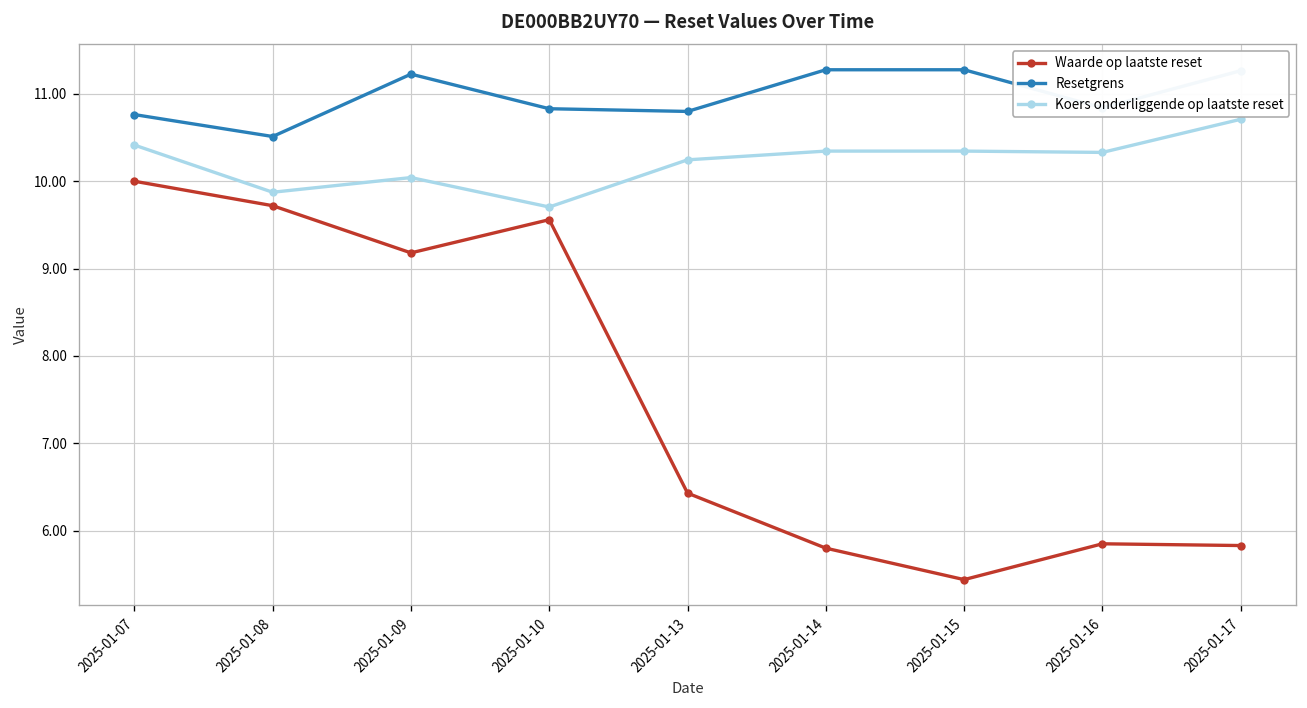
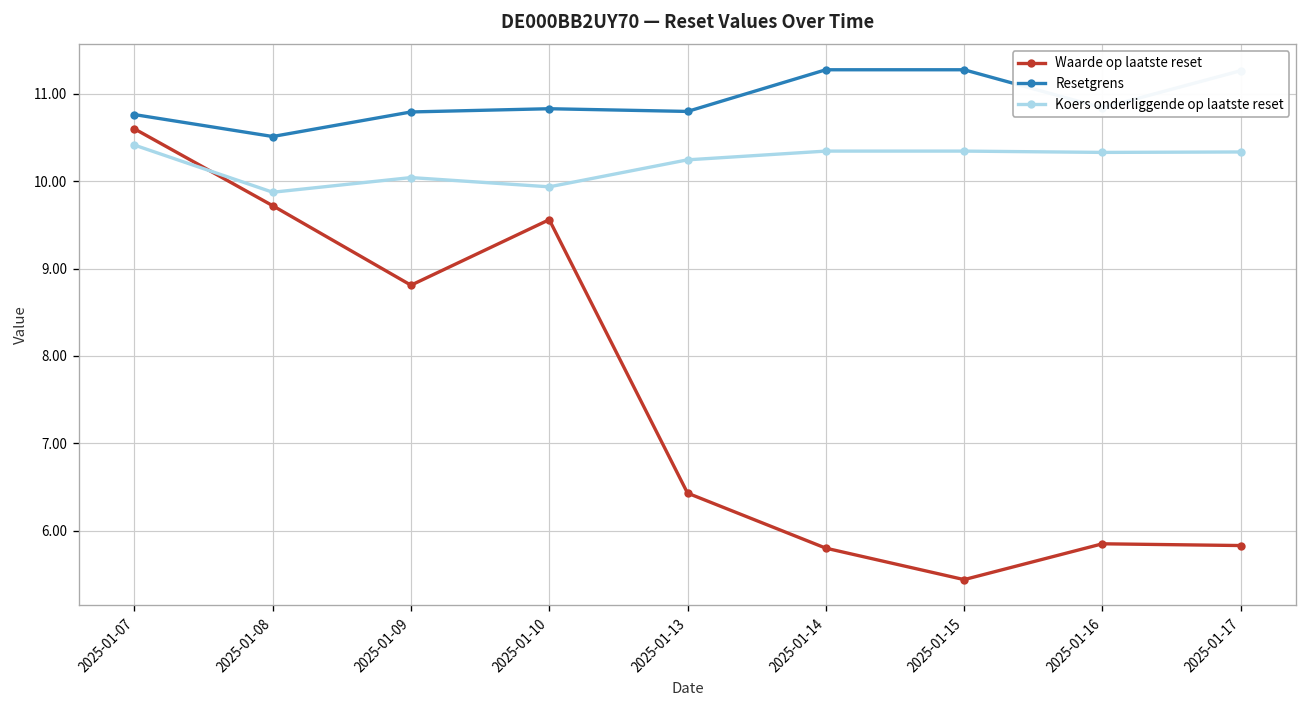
  {
    "Waarde op laatste reset": {
-     "2025-01-07": 10.0,
+     "2025-01-07": 10.6,
      "2025-01-08": 9.7,
-     "2025-01-09": 9.2,
+     "2025-01-09": 8.8,
      "2025-01-10": 9.6,
      "2025-01-13": 6.4,
      "2025-01-14": 5.8,
      "2025-01-15": 5.4,
      "2025-01-16": 5.9,
      "2025-01-17": 5.8
    },
    "Resetgrens": {
      "2025-01-07": 10.8,
      "2025-01-08": 10.5,
-     "2025-01-09": 11.2,
+     "2025-01-09": 10.8,
      "2025-01-10": 10.8,
      "2025-01-13": 10.8,
      "2025-01-14": 11.3,
      "2025-01-15": 11.3
    },
    "Koers onderliggende op laatste reset": {
      "2025-01-07": 10.4,
      "2025-01-08": 9.9,
      "2025-01-09": 10.0,
-     "2025-01-10": 9.7,
+     "2025-01-10": 9.9,
      "2025-01-13": 10.2,
      "2025-01-14": 10.3,
      "2025-01-15": 10.3,
      "2025-01-16": 10.3,
-     "2025-01-17": 10.7
+     "2025-01-17": 10.3
    }
  }
